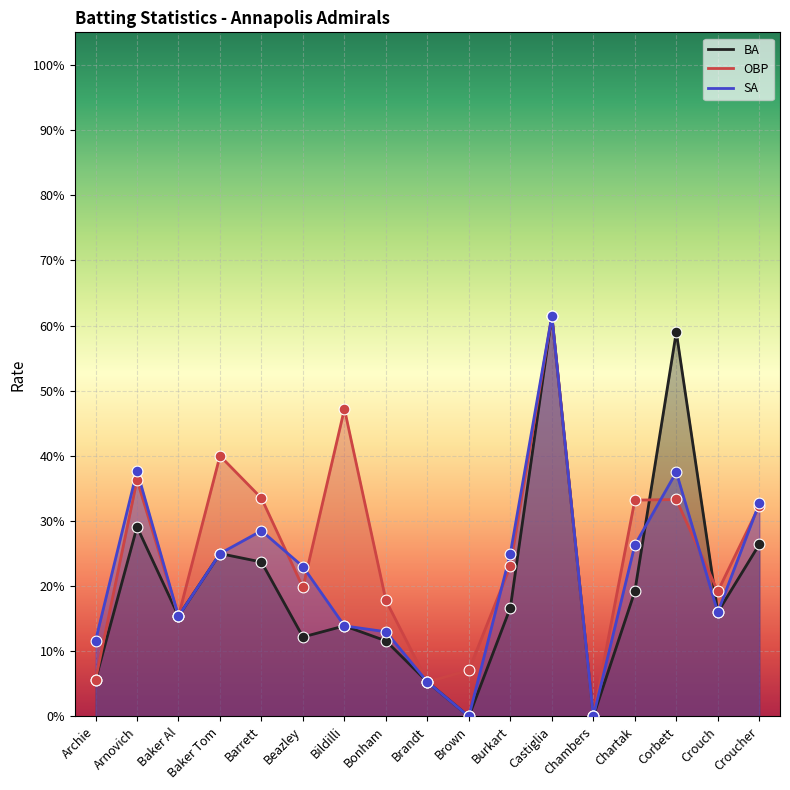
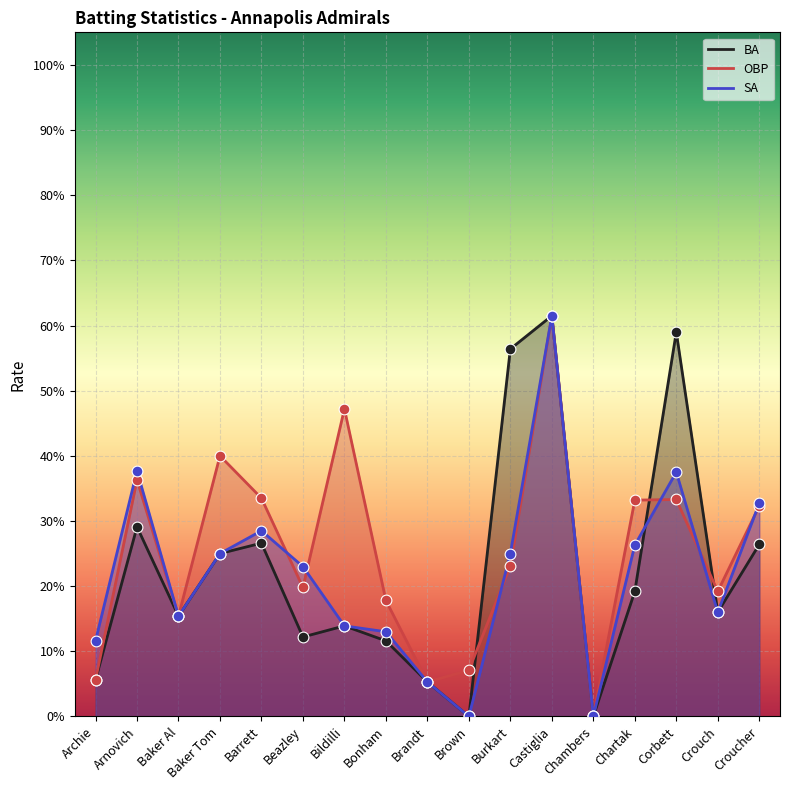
  {
    "BA": {
      "Arnovich": "29%",
-     "Barrett": "24%",
+     "Barrett": "27%",
      "Beazley": "12%",
      "Bonham": "12%",
-     "Burkart": "17%",
+     "Burkart": "56%",
      "Chartak": "19%",
      "Corbett": "59%",
      "Croucher": "26%"
    },
    "OBP": {
      "Arnovich": "36%",
      "Baker Tom": "40%",
      "Barrett": "34%",
      "Beazley": "20%",
      "Bildilli": "47%",
      "Bonham": "18%",
      "Brown": "7%",
      "Burkart": "23%",
      "Chartak": "33%",
      "Corbett": "33%",
      "Crouch": "19%",
      "Croucher": "32%"
    },
    "SA": {
      "Archie": "12%",
      "Arnovich": "38%",
      "Barrett": "28%",
      "Beazley": "23%",
      "Bonham": "13%",
      "Burkart": "25%",
      "Chartak": "26%",
      "Corbett": "38%",
      "Croucher": "33%"
    }
  }
